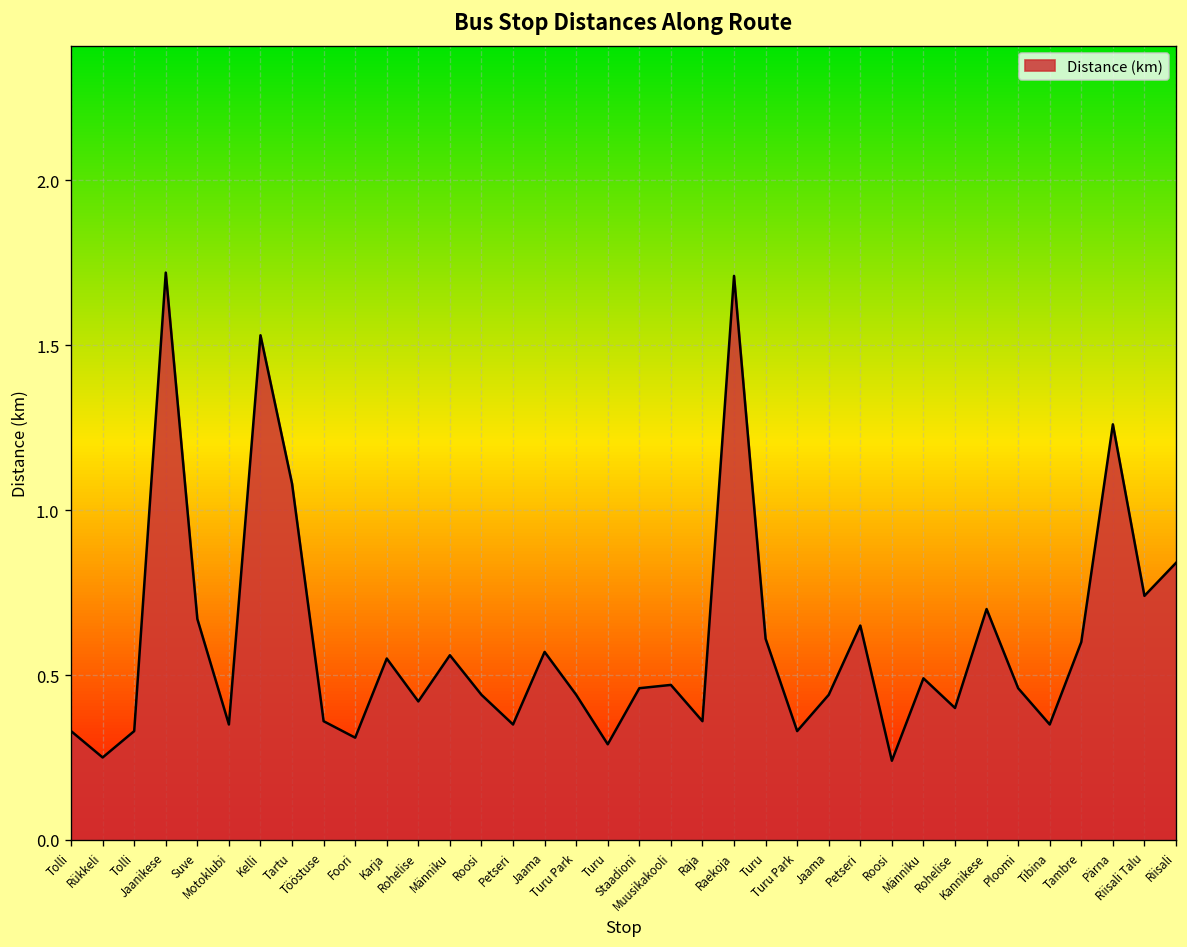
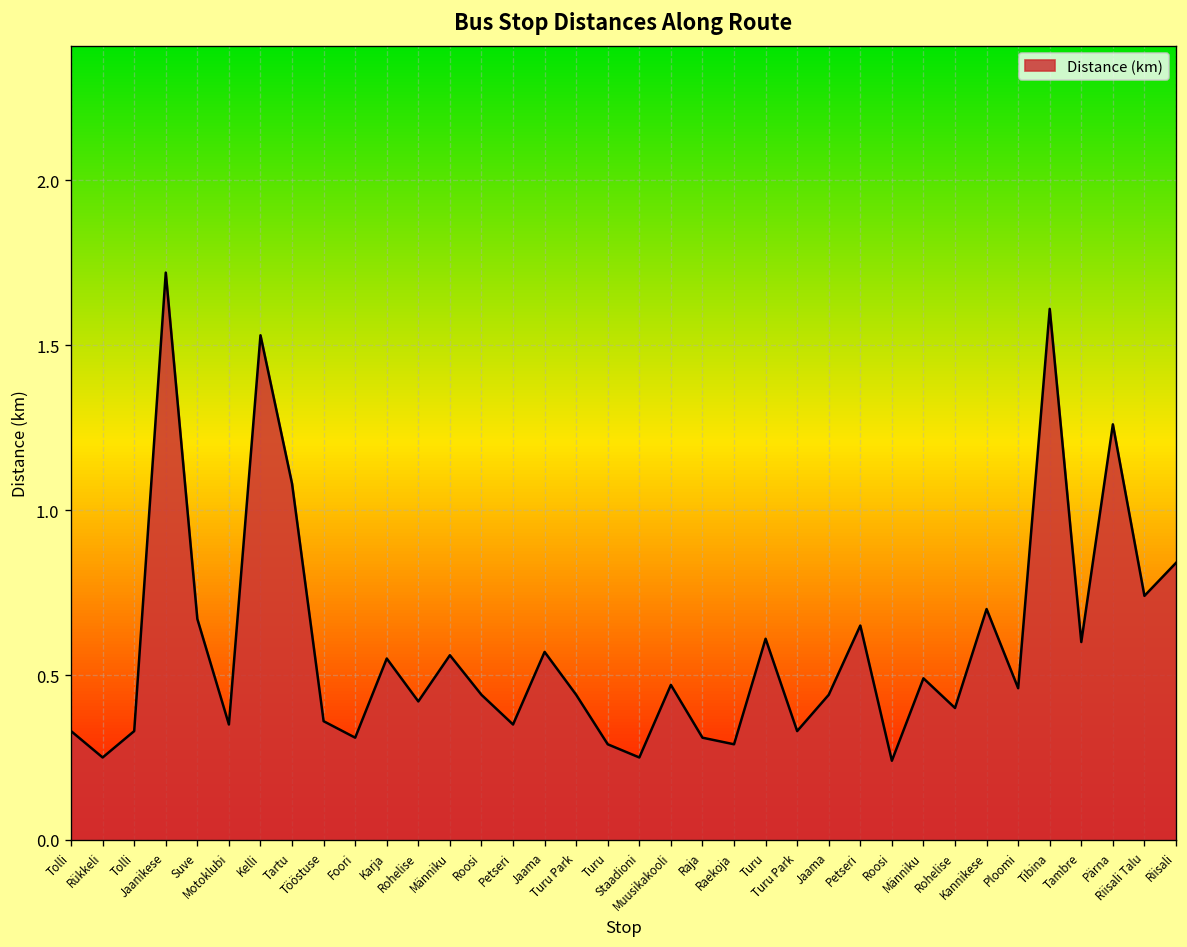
  {
    "Rükkeli": 0.25,
    "Jaanikese": 1.72,
    "Suve": 0.67,
    "Motoklubi": 0.35,
    "Kelli": 1.53,
    "Tartu": 1.08,
    "Tööstuse": 0.36,
    "Foori": 0.31,
    "Karja": 0.55,
-   "Staadioni": 0.46,
+   "Staadioni": 0.25,
    "Muusikakooli": 0.47,
-   "Raja": 0.36,
-   "Raekoja": 1.71,
+   "Raja": 0.31,
+   "Raekoja": 0.29,
    "Kannikese": 0.70,
    "Ploomi": 0.46,
-   "Tibina": 0.35,
+   "Tibina": 1.61,
    "Tambre": 0.60,
    "Pärna": 1.26,
    "Riisali Talu": 0.74,
    "Riisali": 0.84
  }
